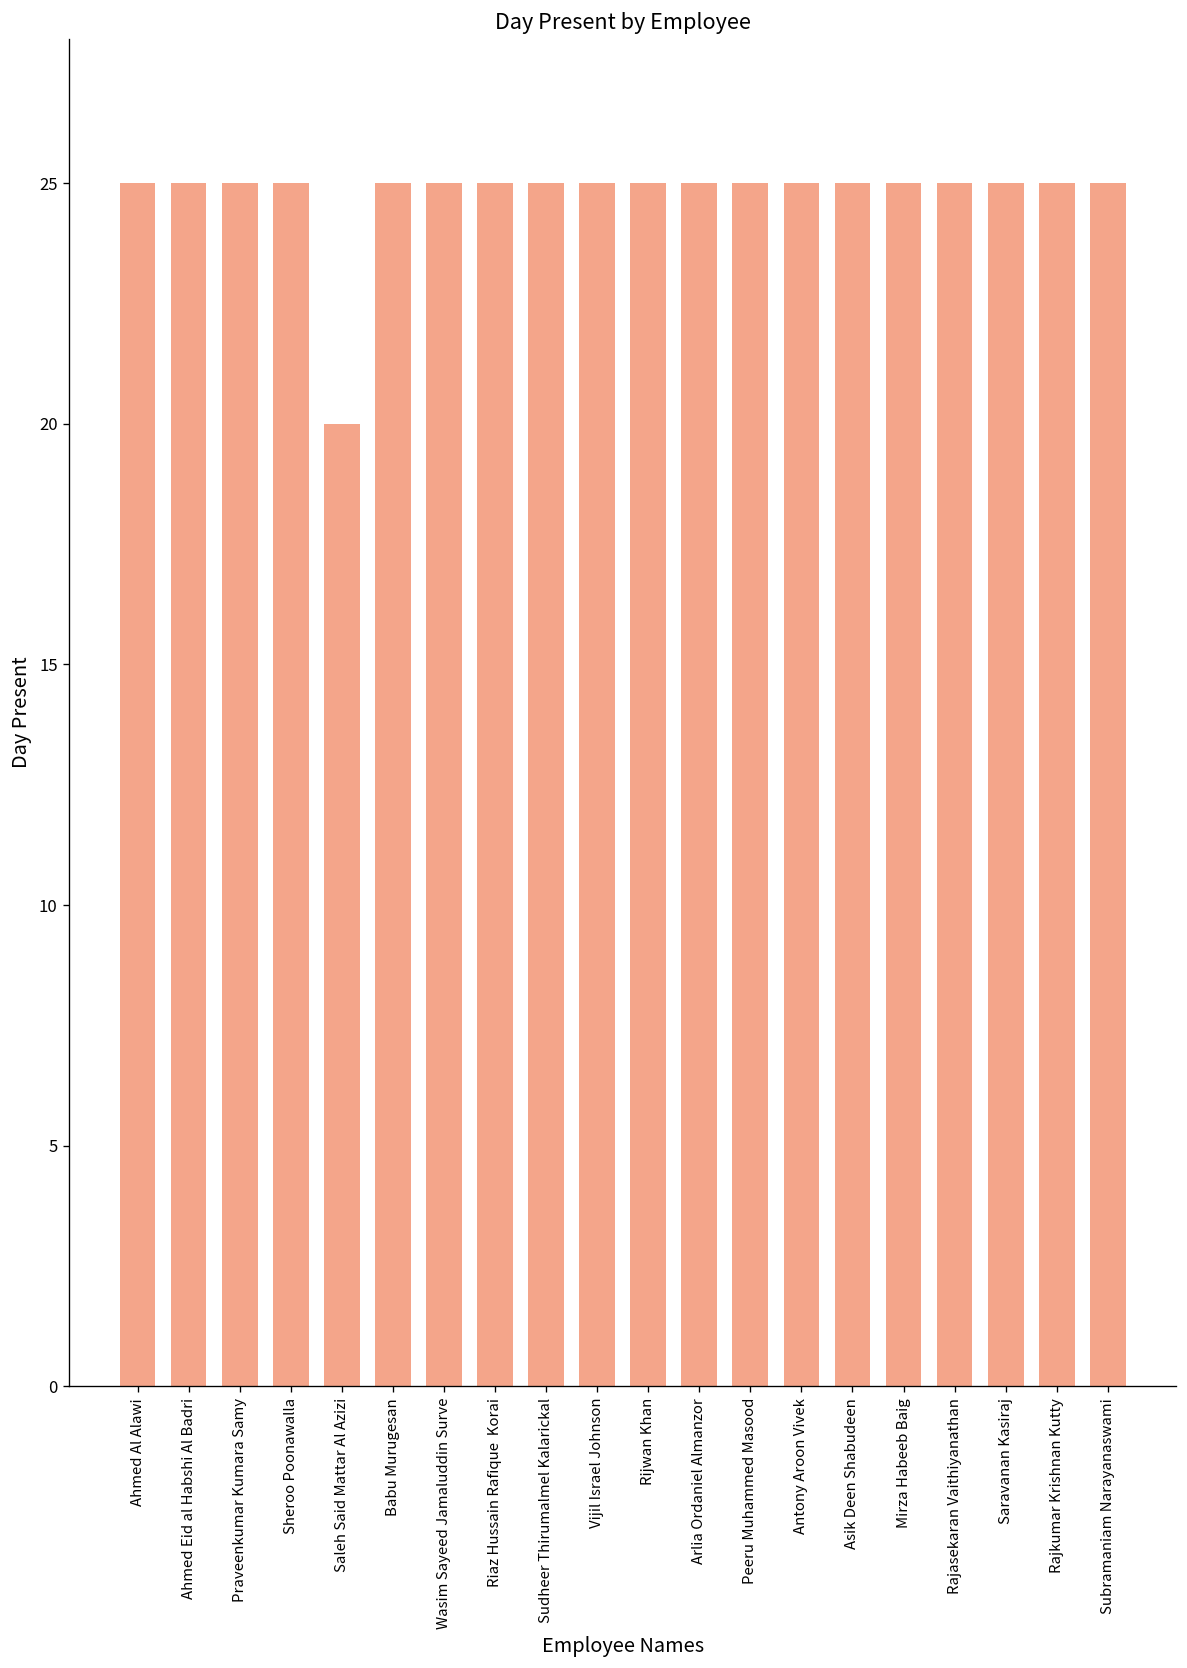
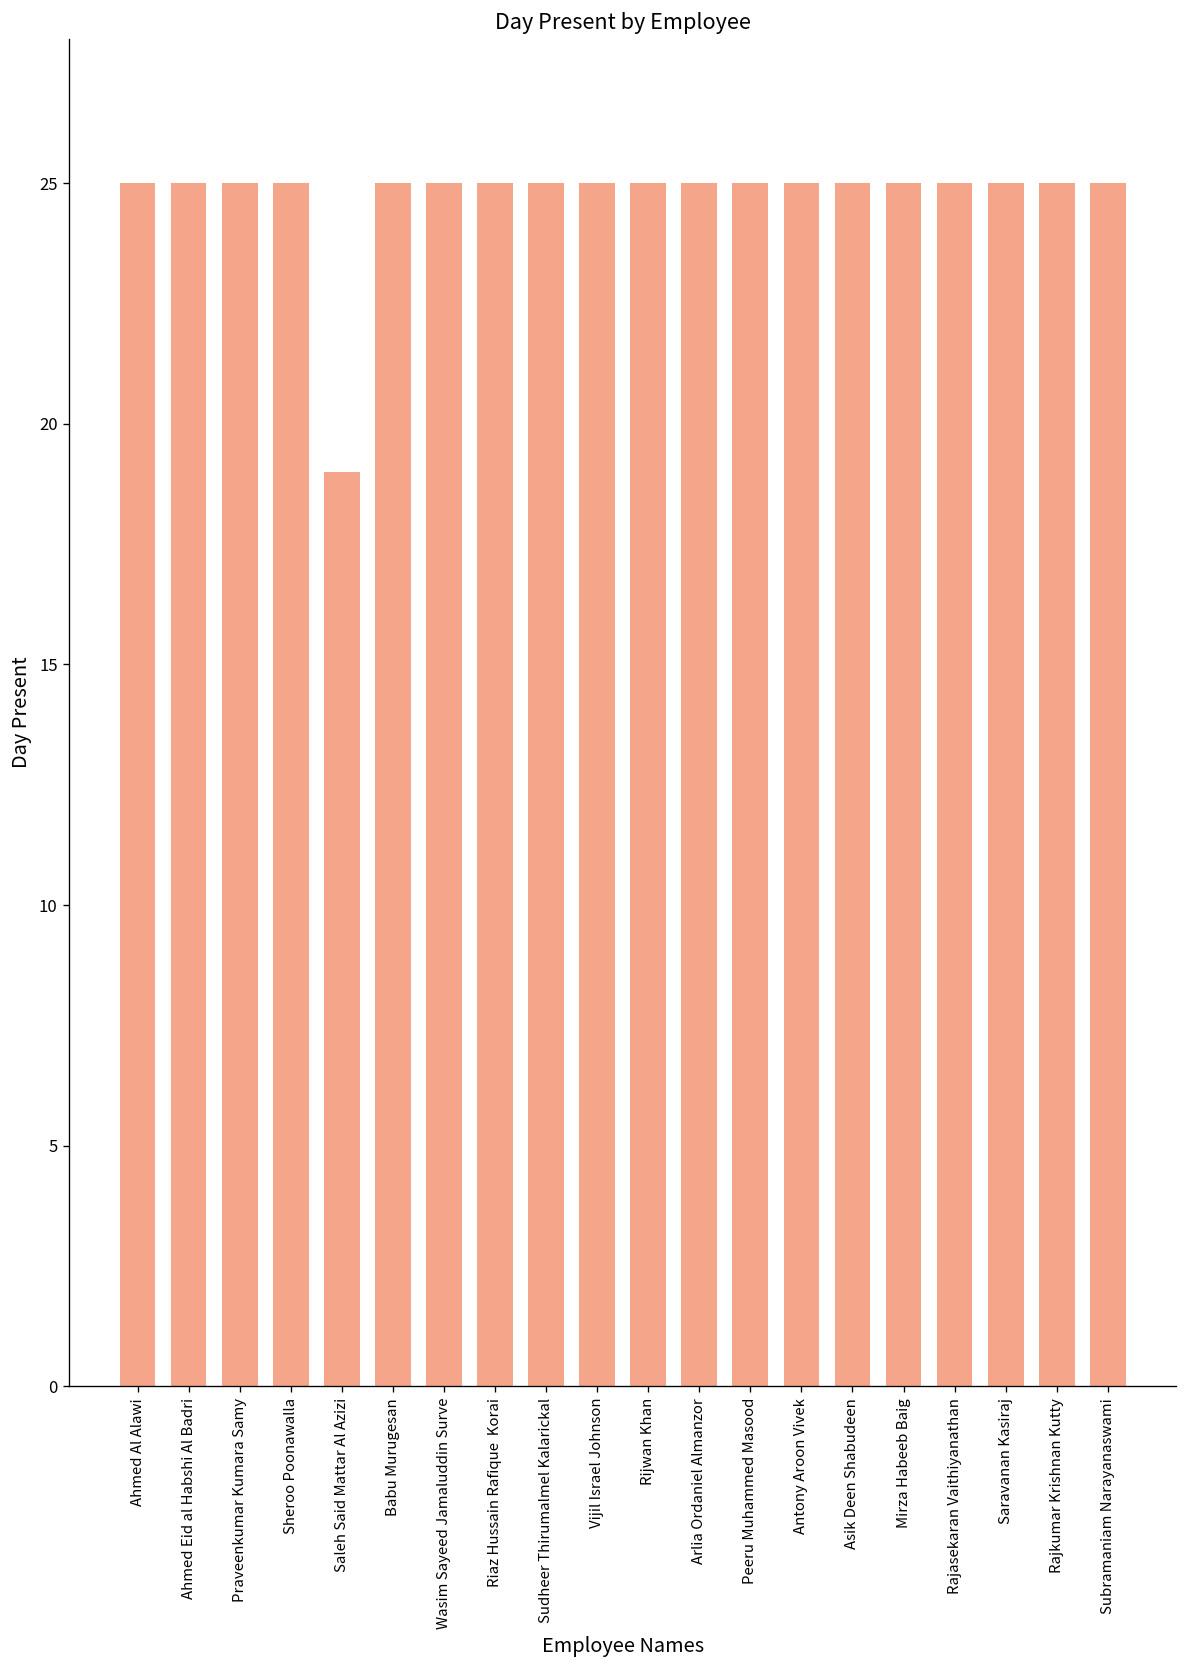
  {
    "Ahmed Al Alawi": 25,
    "Ahmed Eid al Habshi Al Badri": 25,
    "Praveenkumar Kumara Samy": 25,
    "Sheroo Poonawalla": 25,
-   "Saleh Said Mattar Al Azizi": 20,
+   "Saleh Said Mattar Al Azizi": 19,
    "Babu Murugesan": 25,
    "Wasim Sayeed Jamaluddin Surve": 25,
    "Riaz Hussain Rafique Korai": 25,
    "Sudheer Thirumalmel Kalarickal": 25,
    "Vijil Israel Johnson": 25,
    "Rijwan Khan": 25,
    "Arlia Ordaniel Almanzor": 25,
    "Peeru Muhammed Masood": 25,
    "Antony Aroon Vivek": 25,
    "Asik Deen Shabudeen": 25,
    "Mirza Habeeb Baig": 25,
    "Rajasekaran Vaithiyanathan": 25,
    "Saravanan Kasiraj": 25,
    "Rajkumar Krishnan Kutty": 25,
    "Subramaniam Narayanaswami": 25
  }
